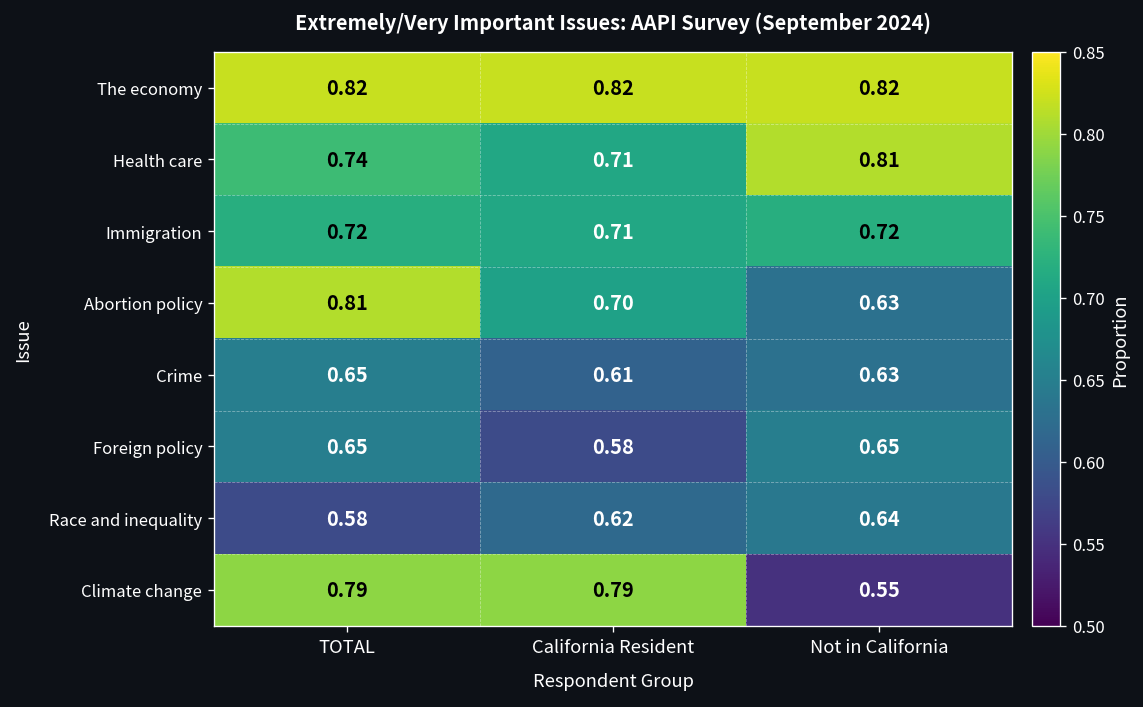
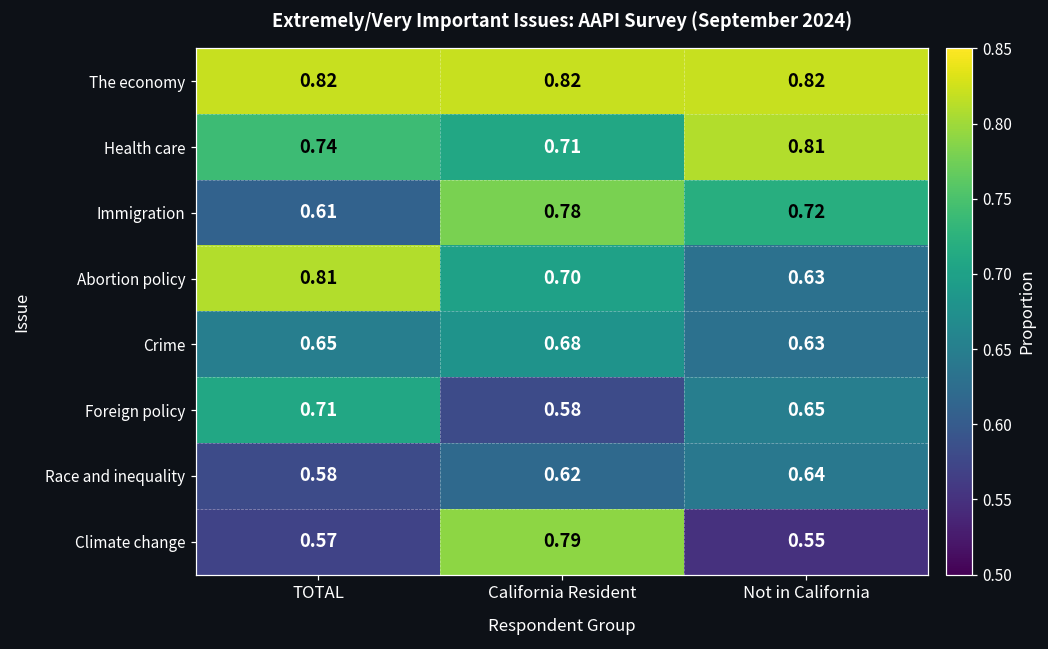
  {
    "The economy": {
      "TOTAL": 0.82,
      "California Resident": 0.82,
      "Not in California": 0.82
    },
    "Health care": {
      "TOTAL": 0.74,
      "California Resident": 0.71,
      "Not in California": 0.81
    },
    "Immigration": {
-     "TOTAL": 0.72,
-     "California Resident": 0.71,
+     "TOTAL": 0.61,
+     "California Resident": 0.78,
      "Not in California": 0.72
    },
    "Abortion policy": {
      "TOTAL": 0.81,
      "California Resident": 0.70,
      "Not in California": 0.63
    },
    "Crime": {
      "TOTAL": 0.65,
-     "California Resident": 0.61,
+     "California Resident": 0.68,
      "Not in California": 0.63
    },
    "Foreign policy": {
-     "TOTAL": 0.65,
+     "TOTAL": 0.71,
      "California Resident": 0.58,
      "Not in California": 0.65
    },
    "Race and inequality": {
      "TOTAL": 0.58,
      "California Resident": 0.62,
      "Not in California": 0.64
    },
    "Climate change": {
-     "TOTAL": 0.79,
+     "TOTAL": 0.57,
      "California Resident": 0.79,
      "Not in California": 0.55
    }
  }
